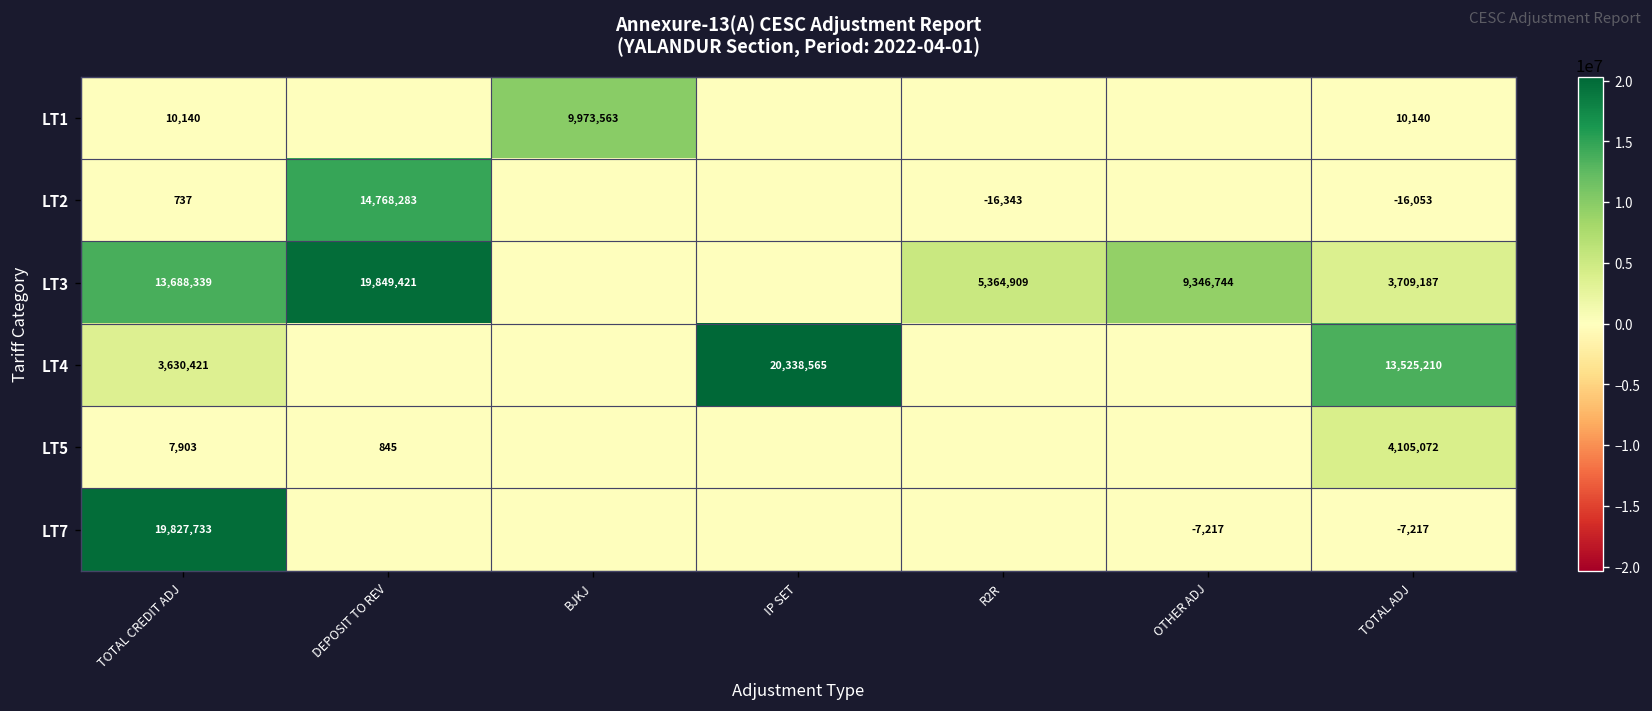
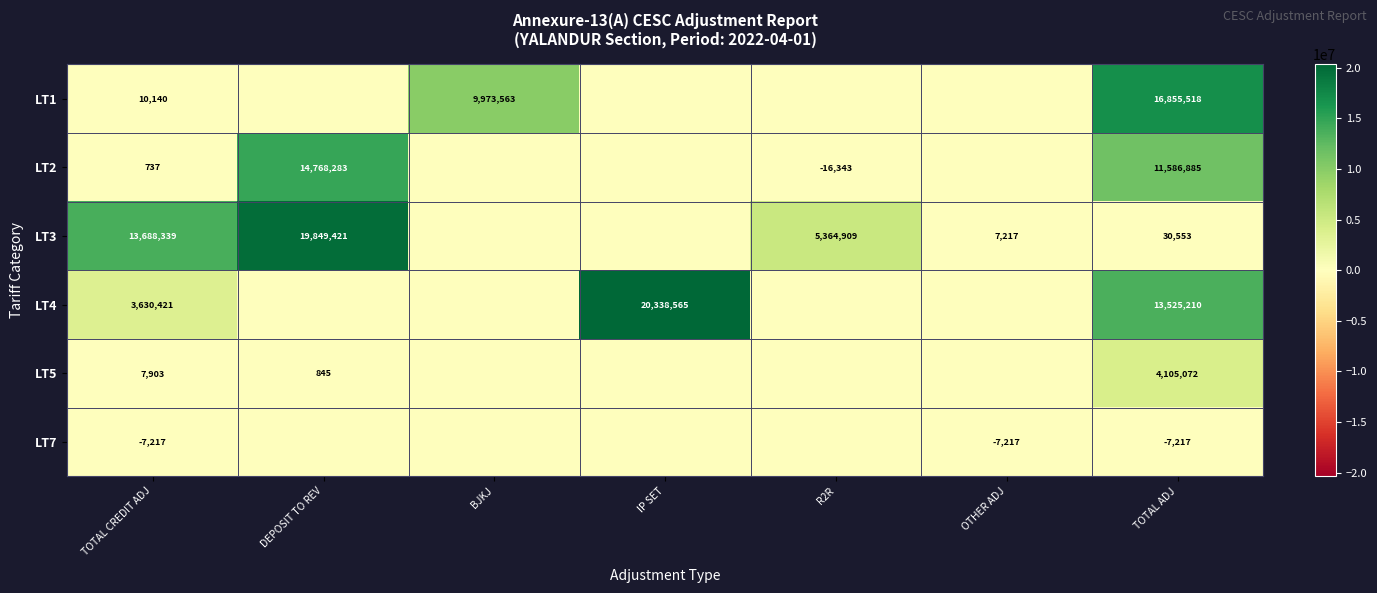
  {
    "LT1": {
      "TOTAL CREDIT ADJ": "10,140",
      "BJKJ": "9,973,563",
-     "TOTAL ADJ": "10,140"
+     "TOTAL ADJ": "16,855,518"
    },
    "LT2": {
      "TOTAL CREDIT ADJ": "737",
      "DEPOSIT TO REV": "14,768,283",
      "R2R": "-16,343",
-     "TOTAL ADJ": "-16,053"
+     "TOTAL ADJ": "11,586,885"
    },
    "LT3": {
      "TOTAL CREDIT ADJ": "13,688,339",
      "DEPOSIT TO REV": "19,849,421",
      "R2R": "5,364,909",
-     "OTHER ADJ": "9,346,744",
-     "TOTAL ADJ": "3,709,187"
+     "OTHER ADJ": "7,217",
+     "TOTAL ADJ": "30,553"
    },
    "LT4": {
      "TOTAL CREDIT ADJ": "3,630,421",
      "IP SET": "20,338,565",
      "TOTAL ADJ": "13,525,210"
    },
    "LT5": {
      "TOTAL CREDIT ADJ": "7,903",
      "DEPOSIT TO REV": "845",
      "TOTAL ADJ": "4,105,072"
    },
    "LT7": {
-     "TOTAL CREDIT ADJ": "19,827,733",
+     "TOTAL CREDIT ADJ": "-7,217",
      "OTHER ADJ": "-7,217",
      "TOTAL ADJ": "-7,217"
    }
  }
